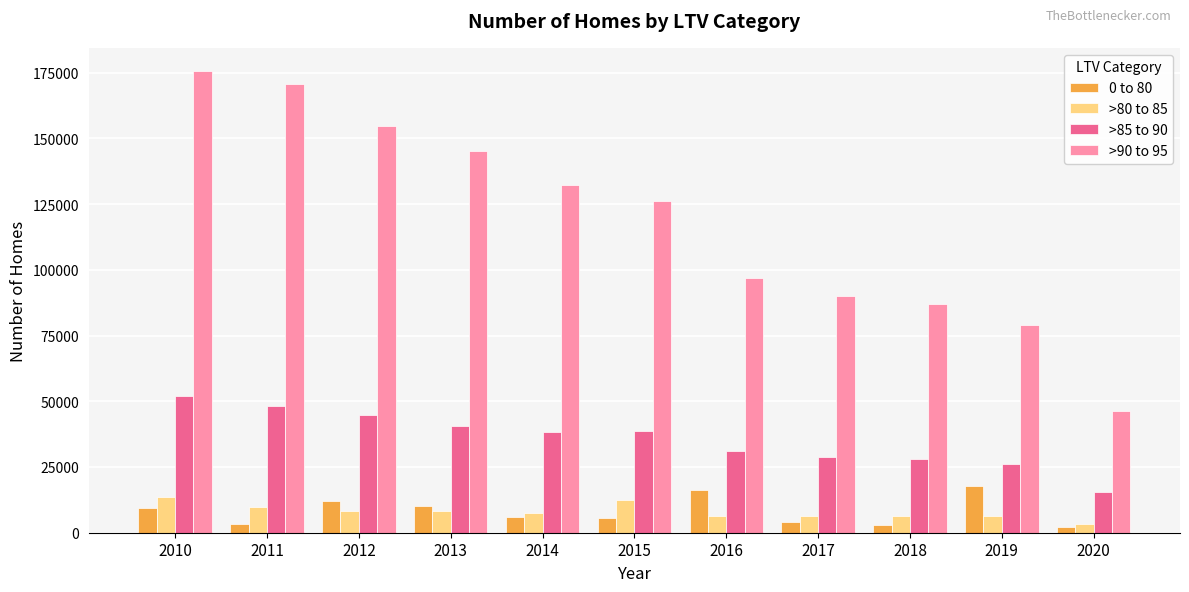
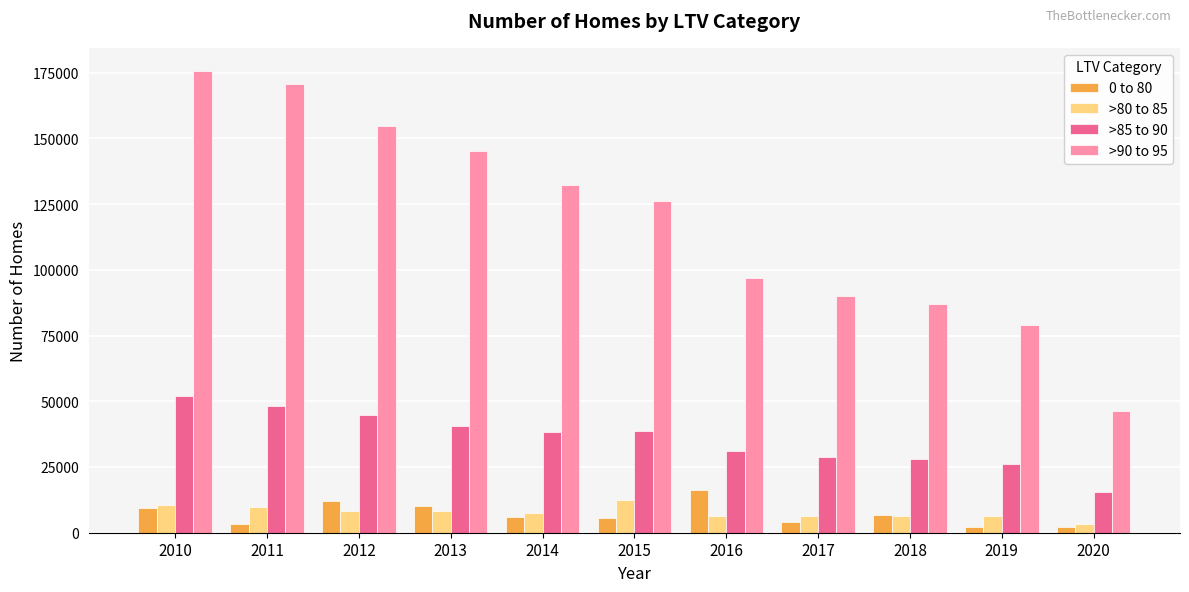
  {
    "0 to 80": {
      "2010": 10000,
      "2011": 3000,
      "2012": 12000,
      "2013": 10000,
      "2014": 6000,
      "2015": 6000,
      "2016": 16000,
      "2017": 4000,
-     "2018": 3000,
-     "2019": 18000,
+     "2018": 7000,
+     "2019": 2000,
      "2020": 2000
    },
    ">80 to 85": {
-     "2010": 14000,
+     "2010": 10000,
      "2011": 10000,
      "2012": 8000,
      "2013": 8000,
      "2014": 7000,
      "2015": 13000,
      "2016": 6000,
      "2017": 7000,
      "2018": 6000,
      "2019": 6000,
      "2020": 3000
    }
  }
